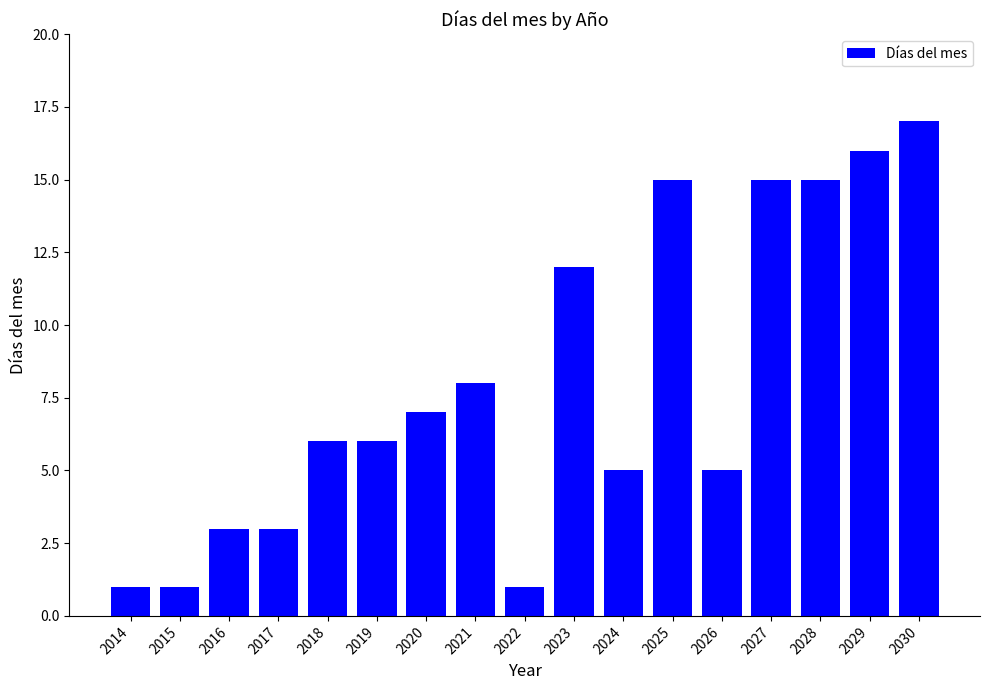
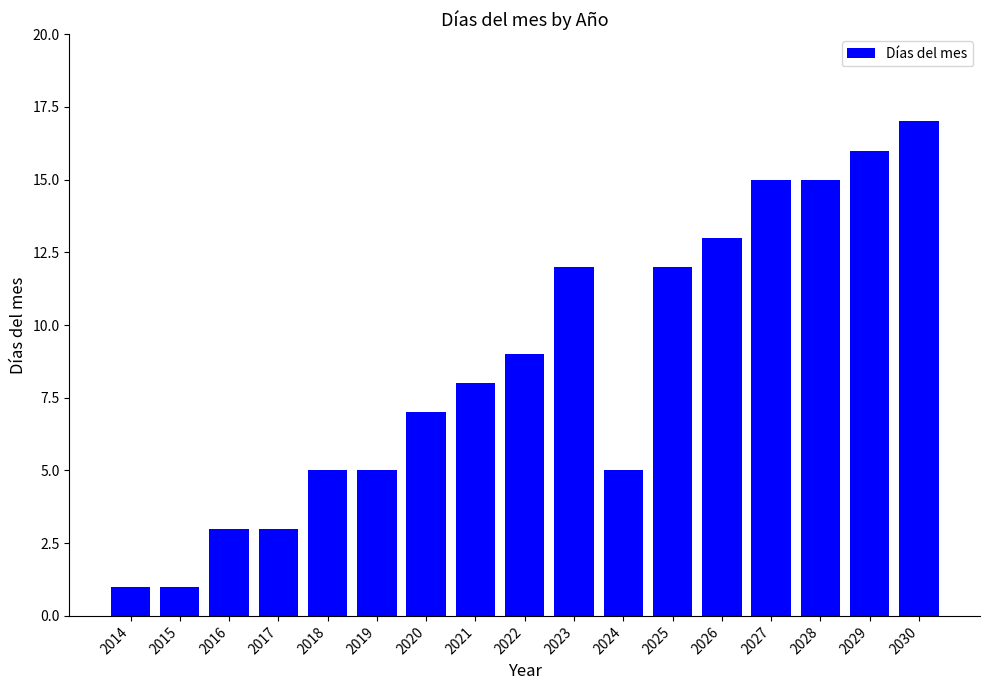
  {
    "2014": 1,
    "2015": 1,
    "2016": 3,
    "2017": 3,
-   "2018": 6,
-   "2019": 6,
+   "2018": 5,
+   "2019": 5,
    "2020": 7,
    "2021": 8,
-   "2022": 1,
+   "2022": 9,
    "2023": 12,
    "2024": 5,
-   "2025": 15,
-   "2026": 5,
+   "2025": 12,
+   "2026": 13,
    "2027": 15,
    "2028": 15,
    "2029": 16,
    "2030": 17
  }
